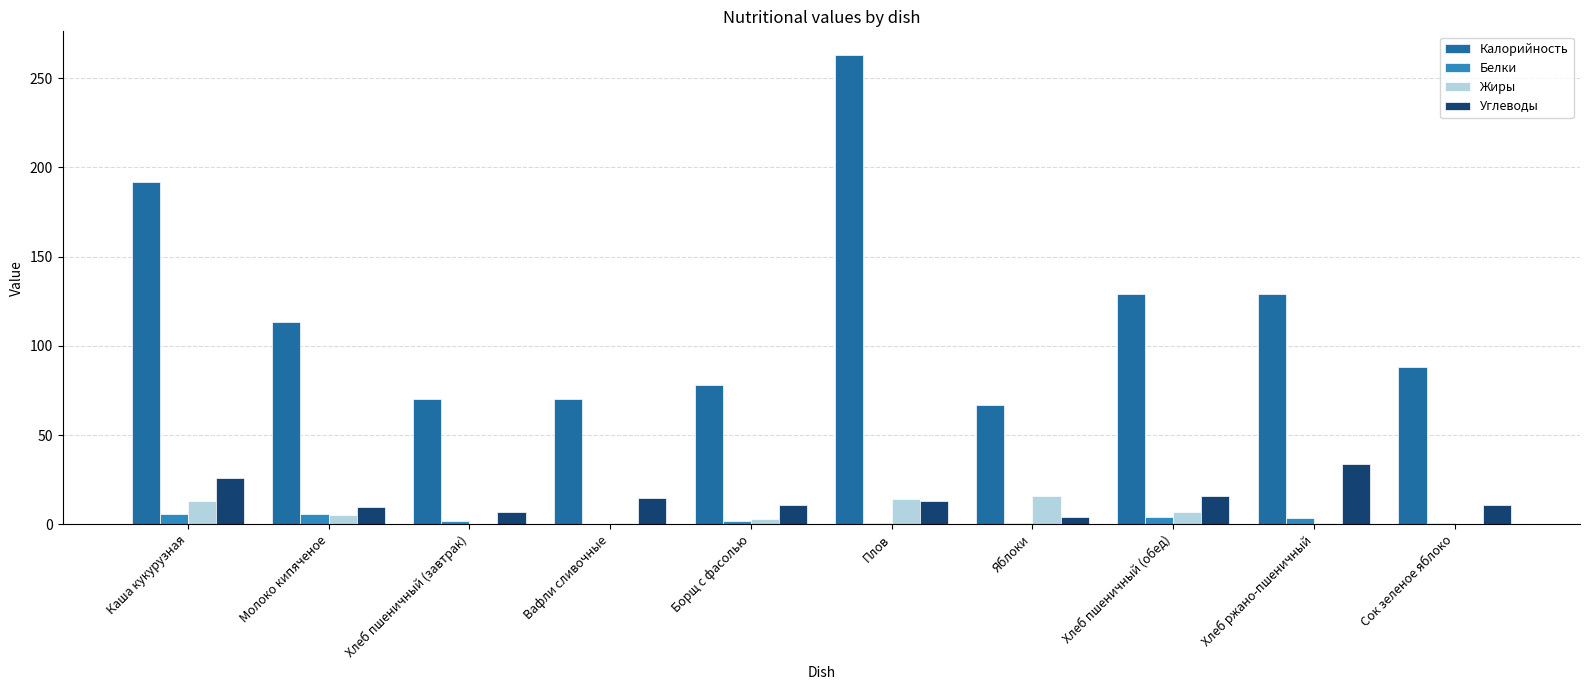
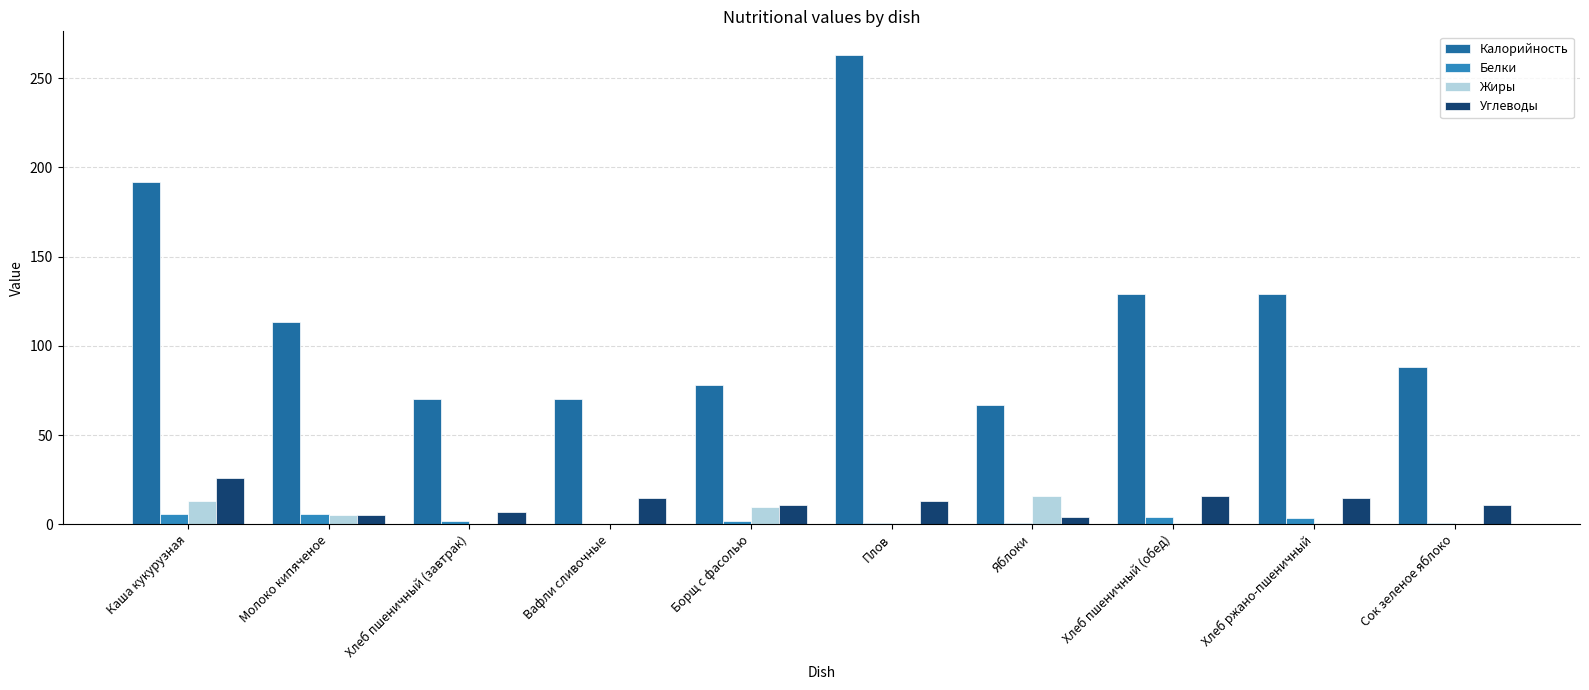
  {
    "Жиры": {
      "Каша кукурузная": 13,
      "Молоко кипяченое": 5,
      "Хлеб пшеничный (завтрак)": 0,
-     "Борщ с фасолью": 3,
-     "Плов": 14,
+     "Борщ с фасолью": 10,
+     "Плов": 1,
      "Яблоки": 16,
-     "Хлеб пшеничный (обед)": 7,
+     "Хлеб пшеничный (обед)": 1,
      "Сок зеленое яблоко": 0
    },
    "Углеводы": {
      "Каша кукурузная": 26,
-     "Молоко кипяченое": 10,
+     "Молоко кипяченое": 5,
      "Хлеб пшеничный (завтрак)": 7,
      "Вафли сливочные": 15,
      "Борщ с фасолью": 11,
      "Плов": 13,
      "Яблоки": 4,
      "Хлеб пшеничный (обед)": 16,
-     "Хлеб ржано-пшеничный": 34,
+     "Хлеб ржано-пшеничный": 15,
      "Сок зеленое яблоко": 11
    }
  }
